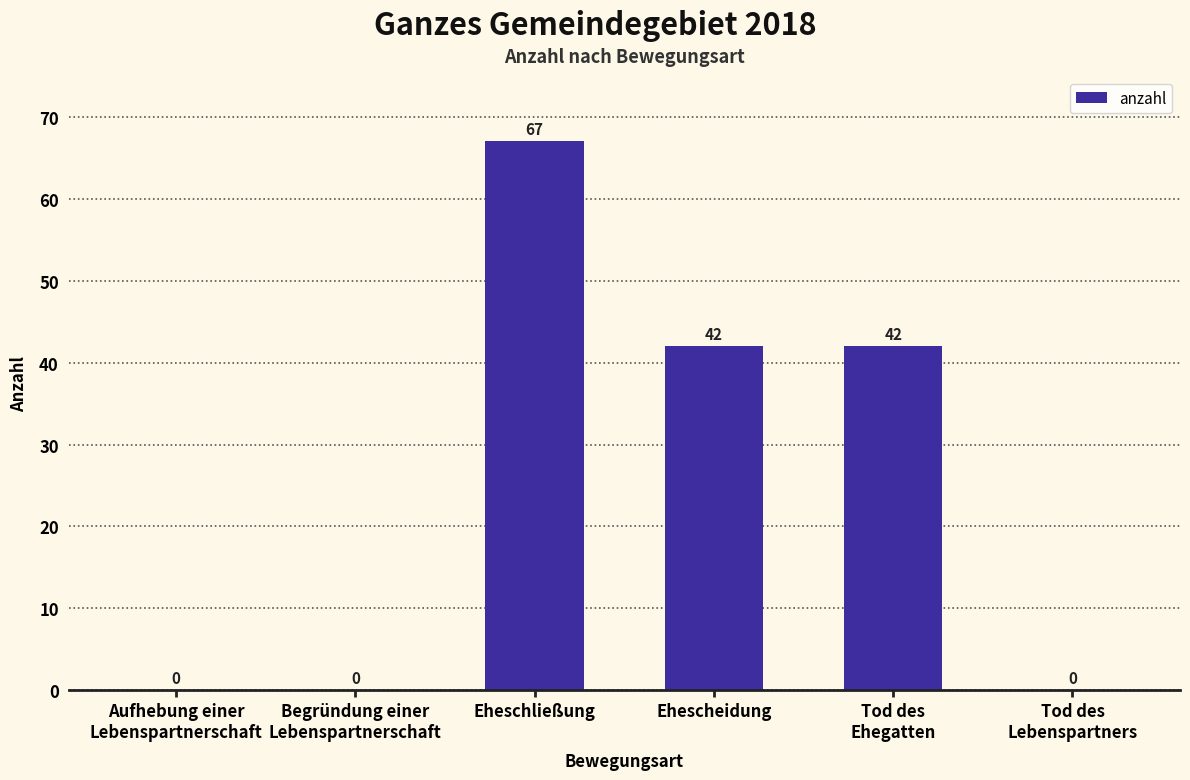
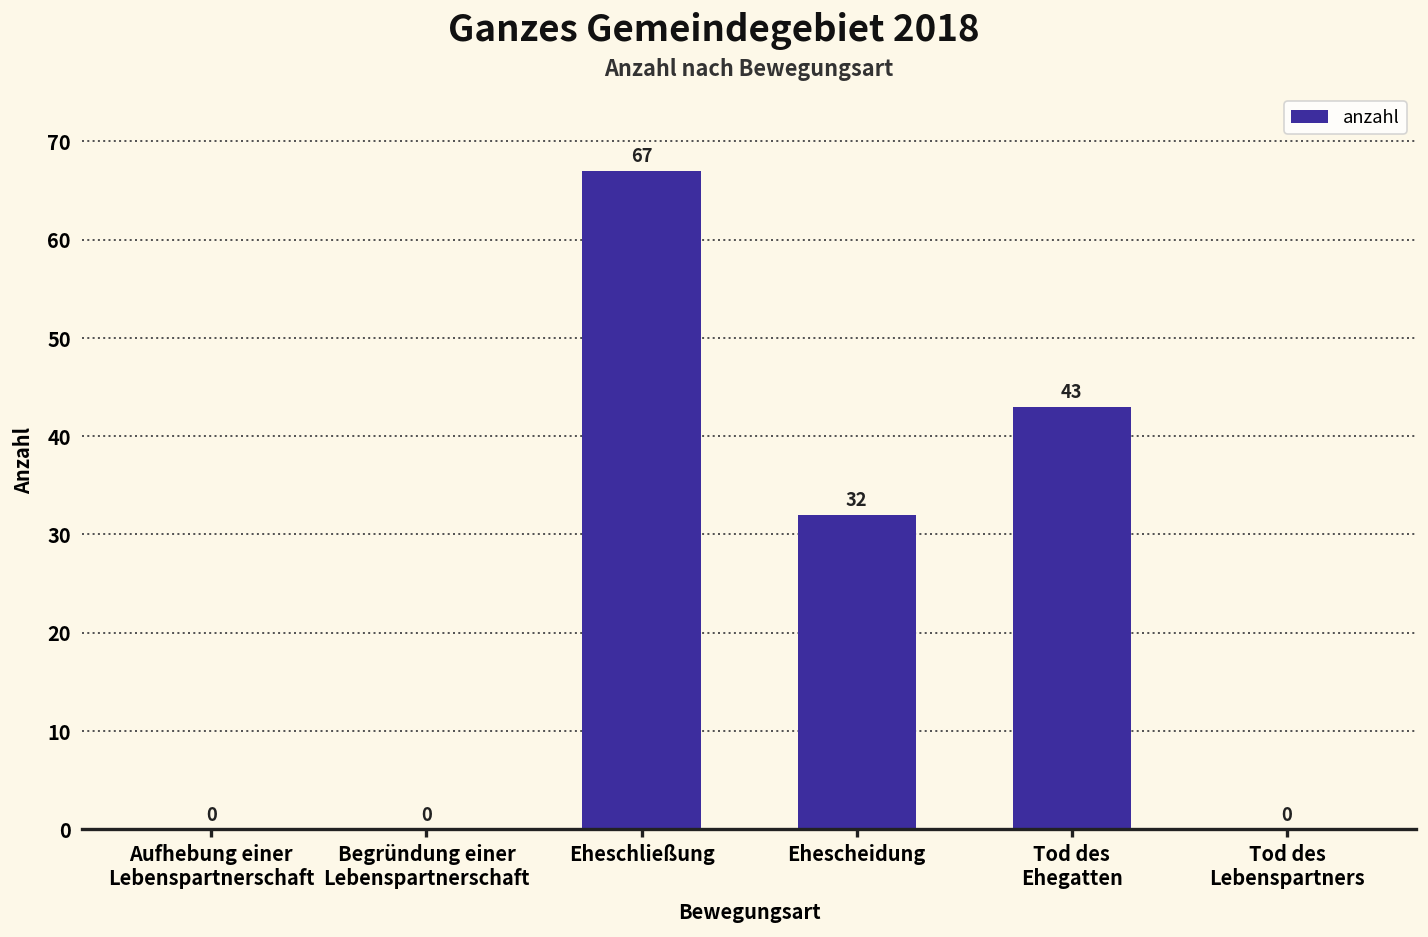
  {
    "Aufhebung einer Lebenspartnerschaft": 0,
    "Begründung einer Lebenspartnerschaft": 0,
    "Eheschließung": 67,
-   "Ehescheidung": 42,
-   "Tod des Ehegatten": 42,
+   "Ehescheidung": 32,
+   "Tod des Ehegatten": 43,
    "Tod des Lebenspartners": 0
  }
